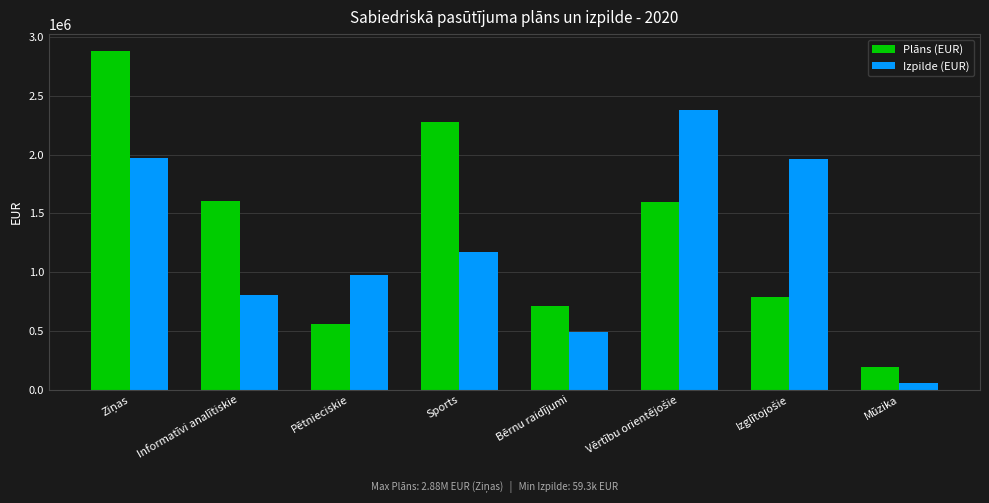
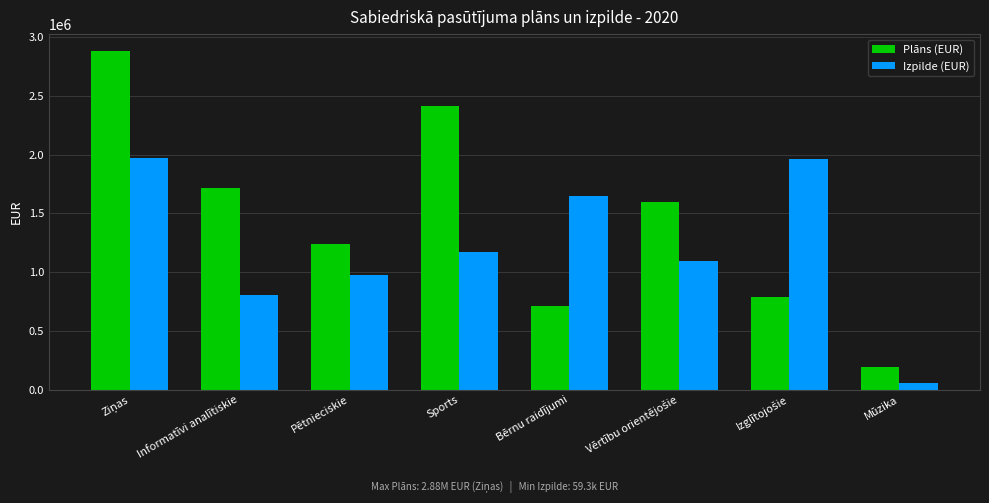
  {
    "Plāns (EUR)": {
      "Ziņas": 2880000,
-     "Informatīvi analītiskie": 1600000,
-     "Pētnieciskie": 560000,
-     "Sports": 2270000,
+     "Informatīvi analītiskie": 1710000,
+     "Pētnieciskie": 1240000,
+     "Sports": 2410000,
      "Bērnu raidījumi": 710000,
      "Vērtību orientējošie": 1600000,
      "Izglītojošie": 790000,
      "Mūzika": 190000
    },
    "Izpilde (EUR)": {
      "Ziņas": 1970000,
      "Informatīvi analītiskie": 800000,
      "Pētnieciskie": 980000,
      "Sports": 1170000,
-     "Bērnu raidījumi": 490000,
-     "Vērtību orientējošie": 2380000,
+     "Bērnu raidījumi": 1650000,
+     "Vērtību orientējošie": 1100000,
      "Izglītojošie": 1970000,
      "Mūzika": 60000
    }
  }
